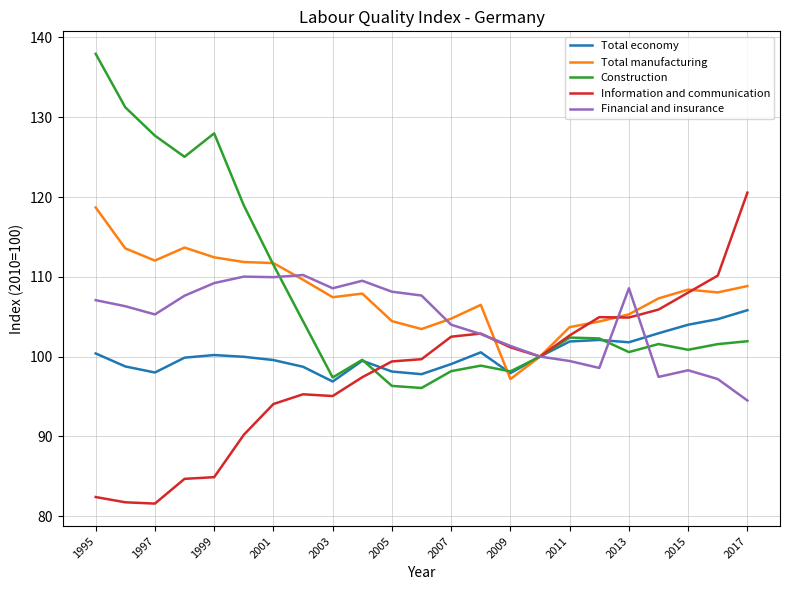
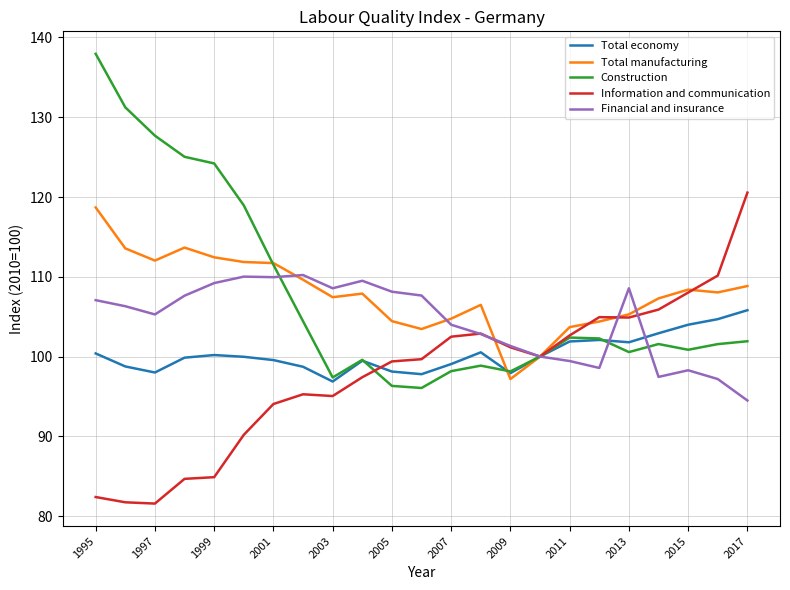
  {
    "Total economy": {
      "1995": 100,
      "1997": 98,
      "1999": 100,
      "2001": 100,
      "2003": 97,
      "2005": 98,
      "2007": 99,
      "2011": 102,
      "2013": 102,
      "2015": 104,
      "2017": 106
    },
    "Total manufacturing": {
      "1995": 119,
      "1997": 112,
      "1999": 112,
      "2003": 107,
      "2005": 104,
      "2007": 105,
      "2009": 97,
      "2011": 104,
      "2013": 105,
      "2015": 108,
      "2017": 109
    },
    "Construction": {
      "1995": 138,
      "1997": 128,
-     "1999": 128,
+     "1999": 124,
      "2003": 97,
      "2005": 96,
      "2007": 98,
      "2013": 101,
      "2015": 101,
      "2017": 102
    },
    "Information and communication": {
      "1995": 82,
      "1997": 82,
      "1999": 85,
      "2001": 94,
      "2003": 95,
      "2005": 99,
      "2007": 102,
      "2013": 105,
      "2015": 108,
      "2017": 121
    },
    "Financial and insurance": {
      "1995": 107,
      "1997": 105,
      "1999": 109,
      "2001": 110,
      "2003": 109,
      "2005": 108,
      "2007": 104,
      "2011": 99,
      "2013": 109,
      "2015": 98,
      "2017": 94
    }
  }
